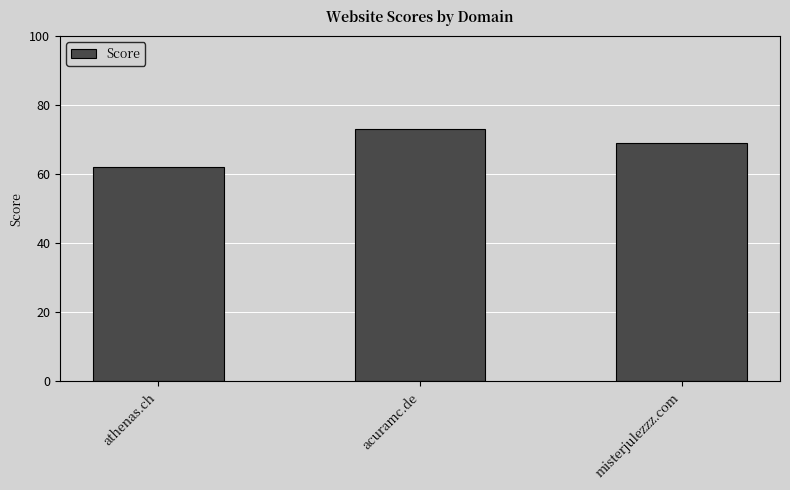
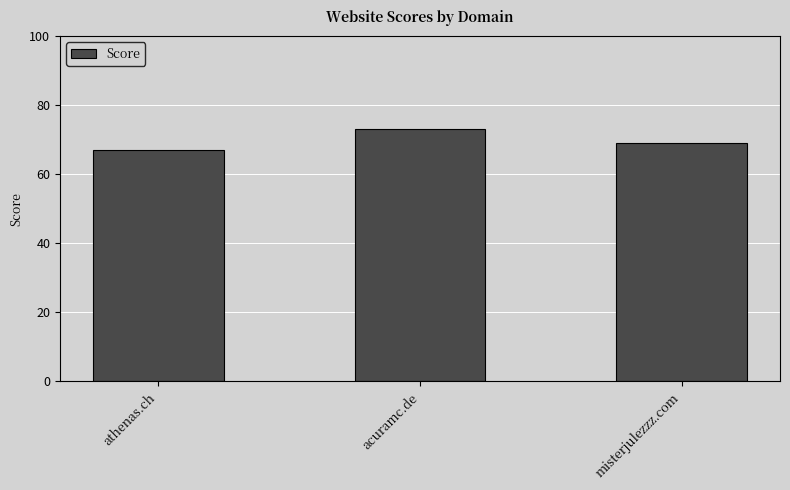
  {
-   "athenas.ch": 62,
+   "athenas.ch": 67,
    "acuramc.de": 73,
    "misterjulezzz.com": 69
  }
